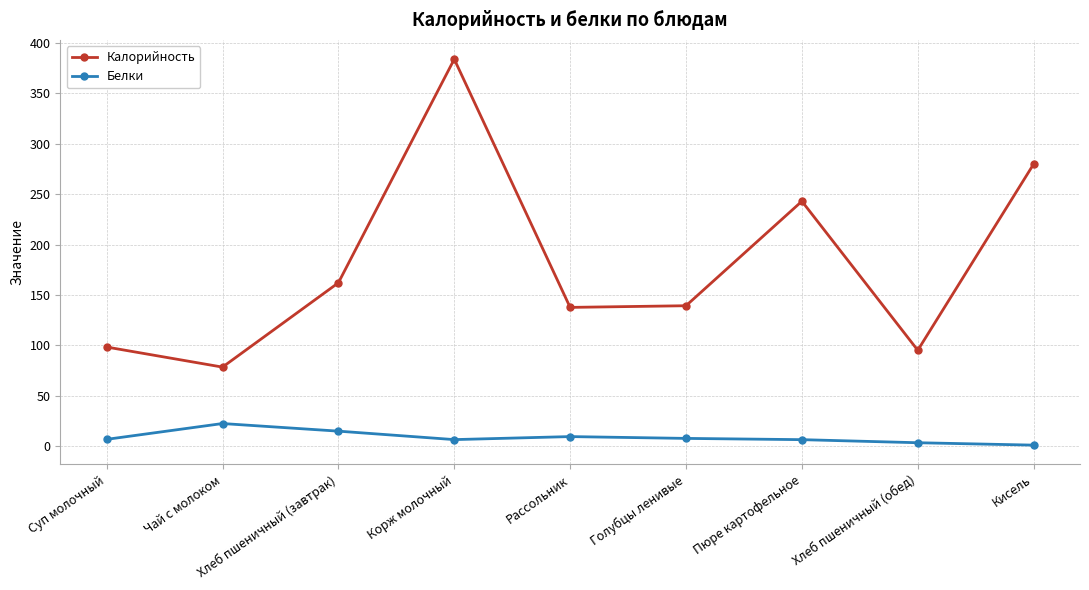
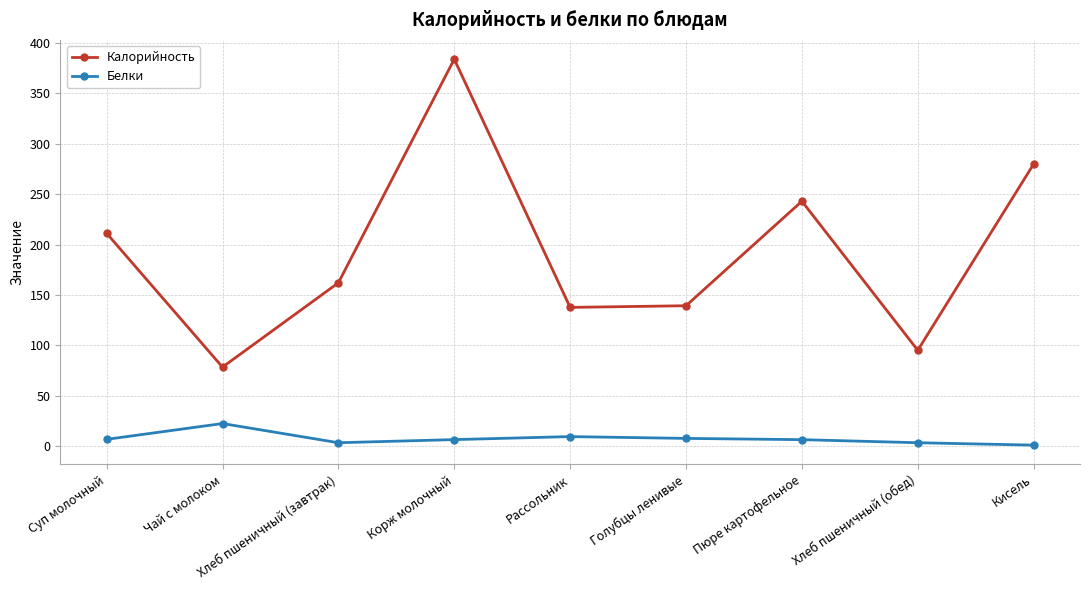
  {
    "Калорийность": {
-     "Суп молочный": 98,
+     "Суп молочный": 211,
      "Чай с молоком": 78,
      "Хлеб пшеничный (завтрак)": 162,
      "Корж молочный": 384,
      "Рассольник": 138,
      "Голубцы ленивые": 139,
      "Пюре картофельное": 243,
      "Хлеб пшеничный (обед)": 95,
      "Кисель": 280
    },
    "Белки": {
      "Суп молочный": 7,
      "Чай с молоком": 22,
-     "Хлеб пшеничный (завтрак)": 15,
+     "Хлеб пшеничный (завтрак)": 3,
      "Корж молочный": 6,
      "Рассольник": 9,
      "Голубцы ленивые": 8,
      "Пюре картофельное": 6,
      "Хлеб пшеничный (обед)": 3,
      "Кисель": 1
    }
  }
